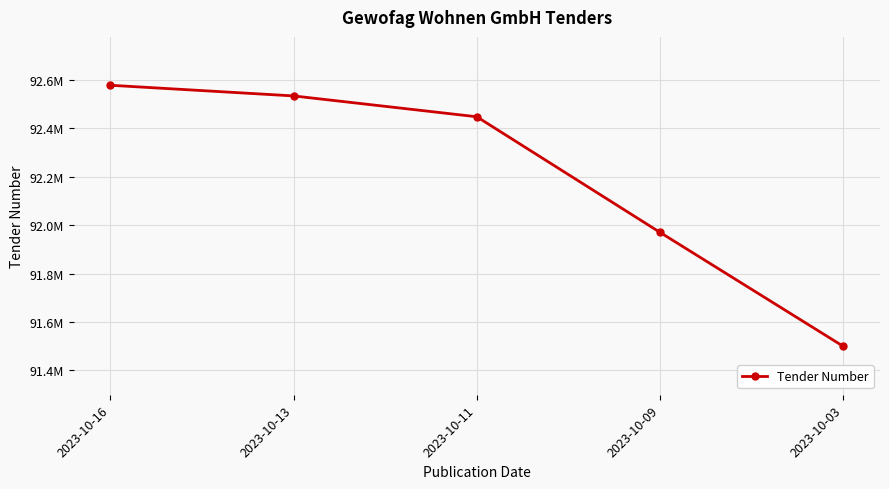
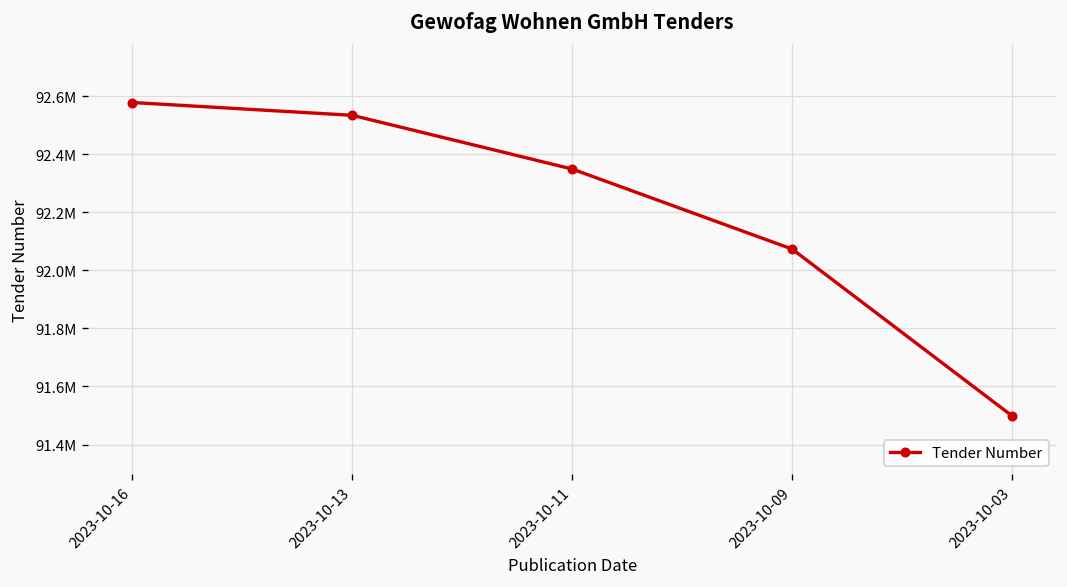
  {
    "2023-10-16": 92580000,
    "2023-10-13": 92530000,
-   "2023-10-11": 92450000,
-   "2023-10-09": 91970000,
+   "2023-10-11": 92350000,
+   "2023-10-09": 92070000,
    "2023-10-03": 91500000
  }
